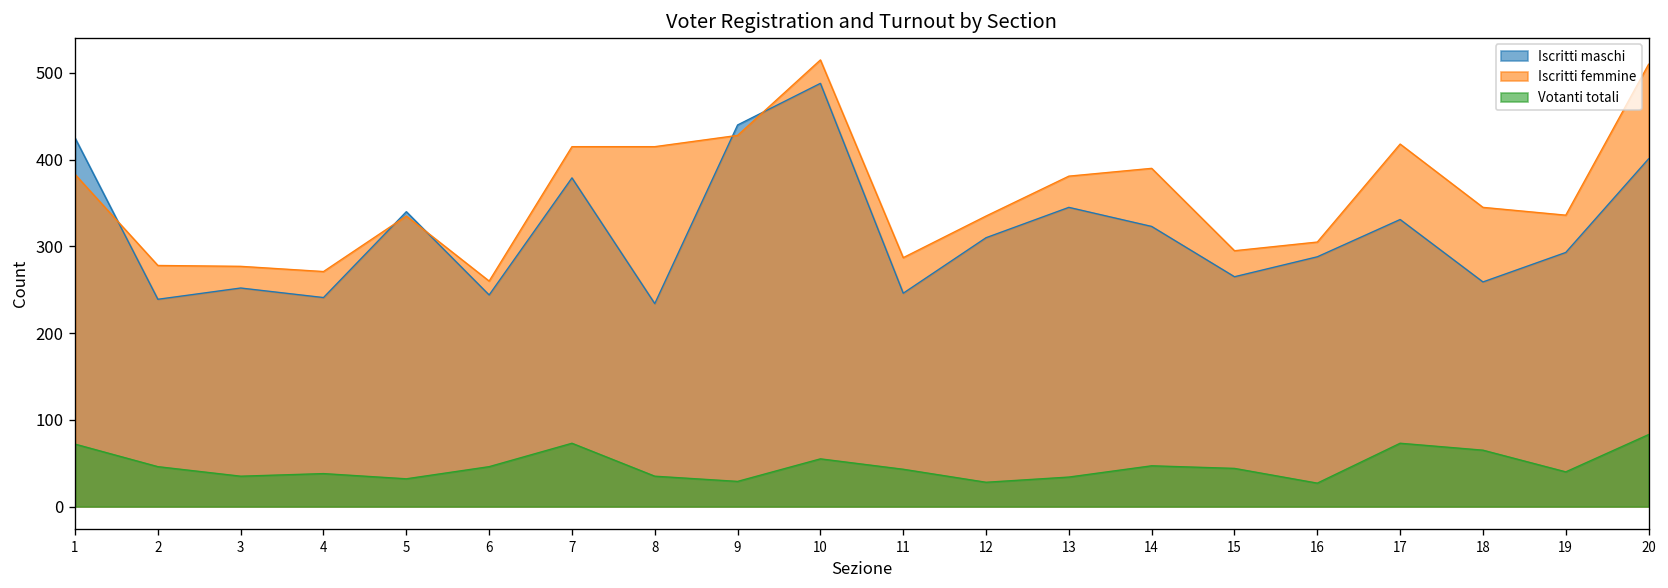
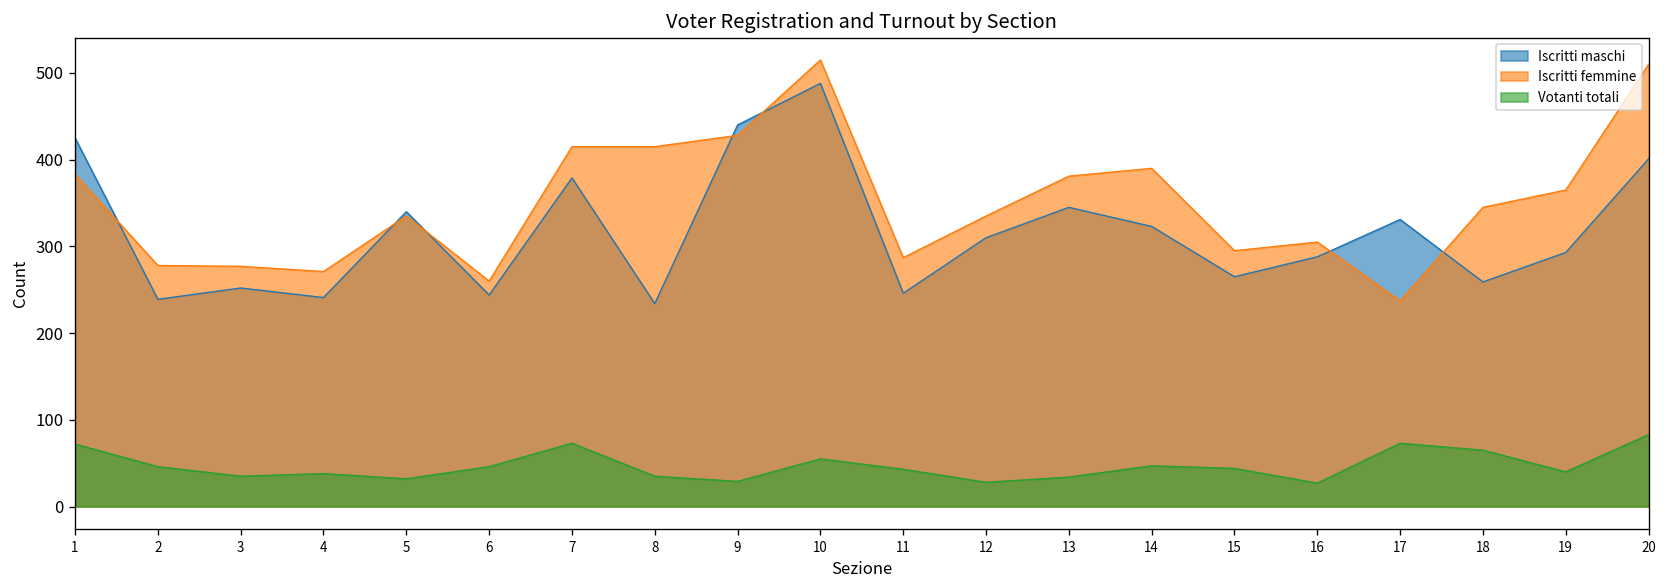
  {
    "Iscritti maschi": {
      "1": 430,
      "2": 240,
      "3": 250,
      "4": 240,
      "5": 340,
      "6": 240,
      "7": 380,
      "8": 230,
      "9": 440,
      "10": 490,
      "11": 250,
      "12": 310,
      "13": 350,
      "14": 320,
      "15": 270,
      "16": 290,
      "17": 330,
      "18": 260,
      "19": 290,
      "20": 400
    },
    "Iscritti femmine": {
      "1": 380,
      "2": 280,
      "3": 280,
      "4": 270,
      "5": 340,
      "6": 260,
      "7": 420,
      "8": 420,
      "9": 430,
      "10": 520,
      "11": 290,
      "12": 340,
      "13": 380,
      "14": 390,
      "15": 300,
      "16": 310,
-     "17": 420,
+     "17": 240,
      "18": 350,
-     "19": 340,
+     "19": 370,
      "20": 510
    },
    "Votanti totali": {
      "1": 70,
      "2": 50,
      "3": 40,
      "4": 40,
      "5": 30,
      "6": 50,
      "7": 70,
      "8": 40,
      "9": 30,
      "10": 60,
      "11": 40,
      "12": 30,
      "13": 30,
      "14": 50,
      "15": 40,
      "16": 30,
      "17": 70,
      "18": 70,
      "19": 40,
      "20": 80
    }
  }
